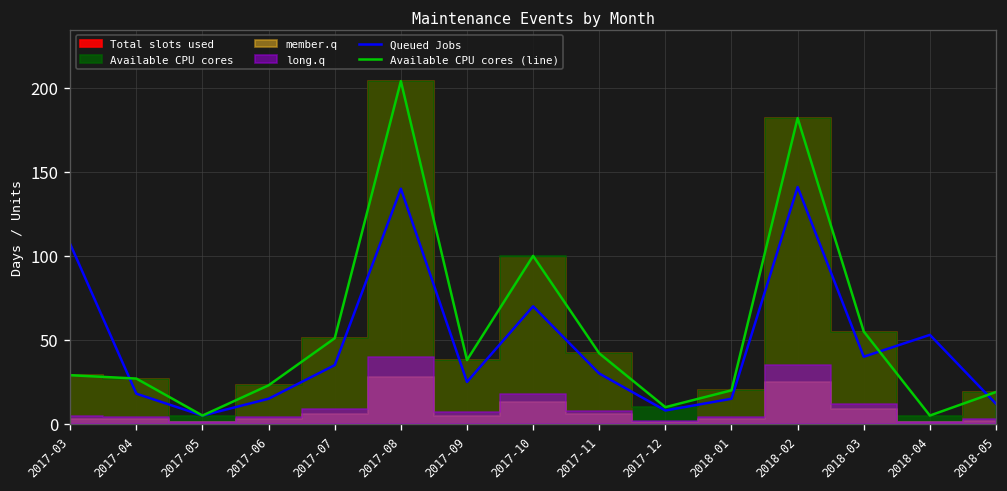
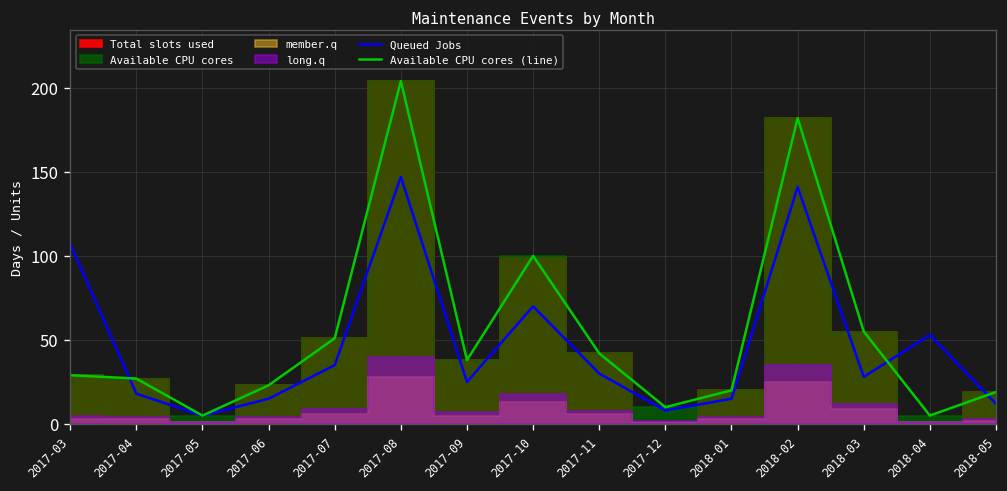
  {
    "Queued Jobs": {
      "2017-03": 107,
      "2017-04": 18,
      "2017-06": 15,
      "2017-07": 35,
-     "2017-08": 140,
+     "2017-08": 147,
      "2017-09": 25,
      "2017-10": 70,
      "2017-11": 30,
      "2017-12": 8,
      "2018-01": 15,
      "2018-02": 141,
-     "2018-03": 40,
+     "2018-03": 28,
      "2018-04": 53,
      "2018-05": 12
    },
    "Available CPU cores (line)": {
      "2017-04": 27,
      "2017-06": 23,
      "2017-07": 51,
      "2017-08": 204,
      "2017-09": 38,
      "2017-10": 100,
      "2017-11": 42,
      "2017-12": 10,
      "2018-01": 20,
      "2018-02": 182,
      "2018-03": 55,
      "2018-04": 5
    }
  }
